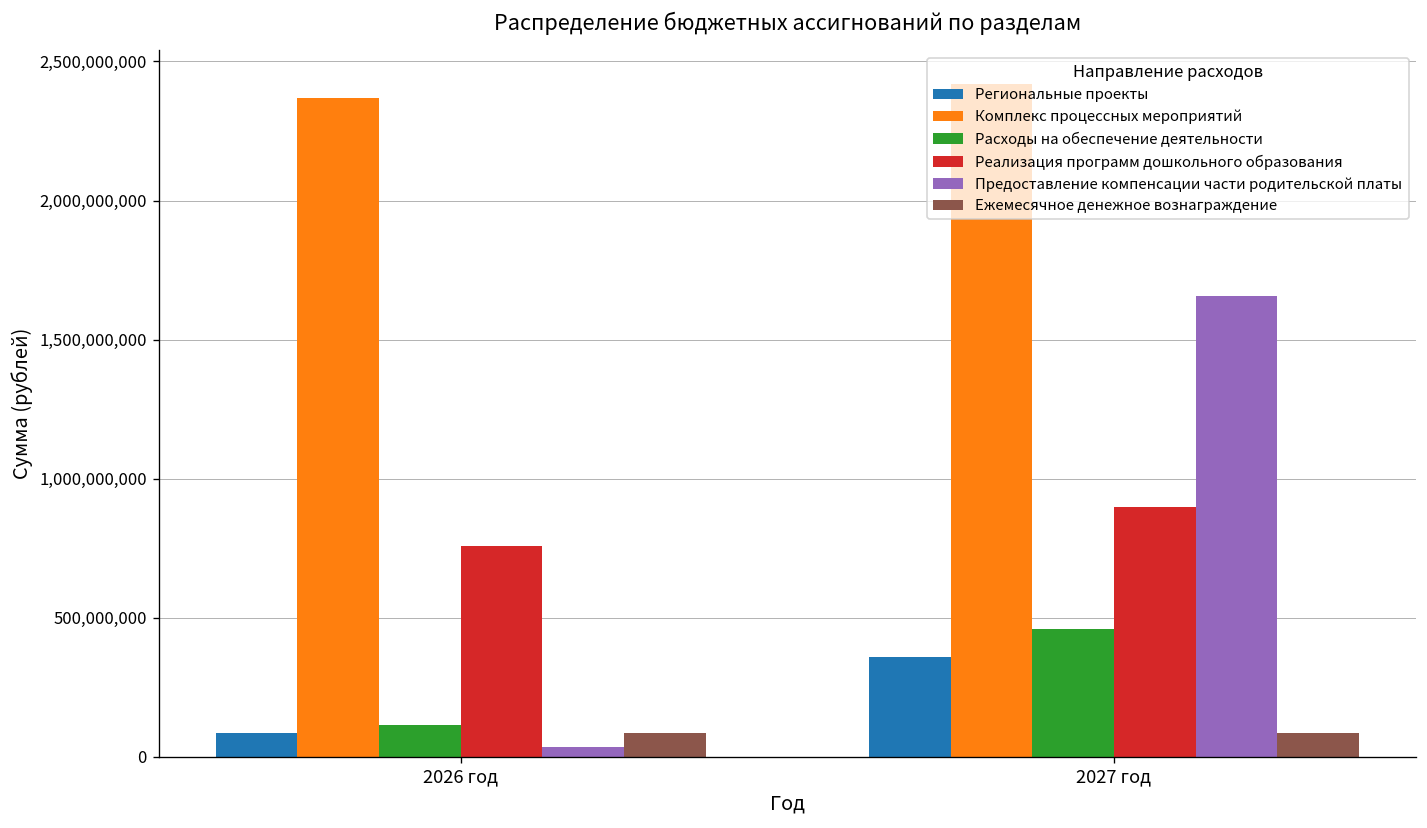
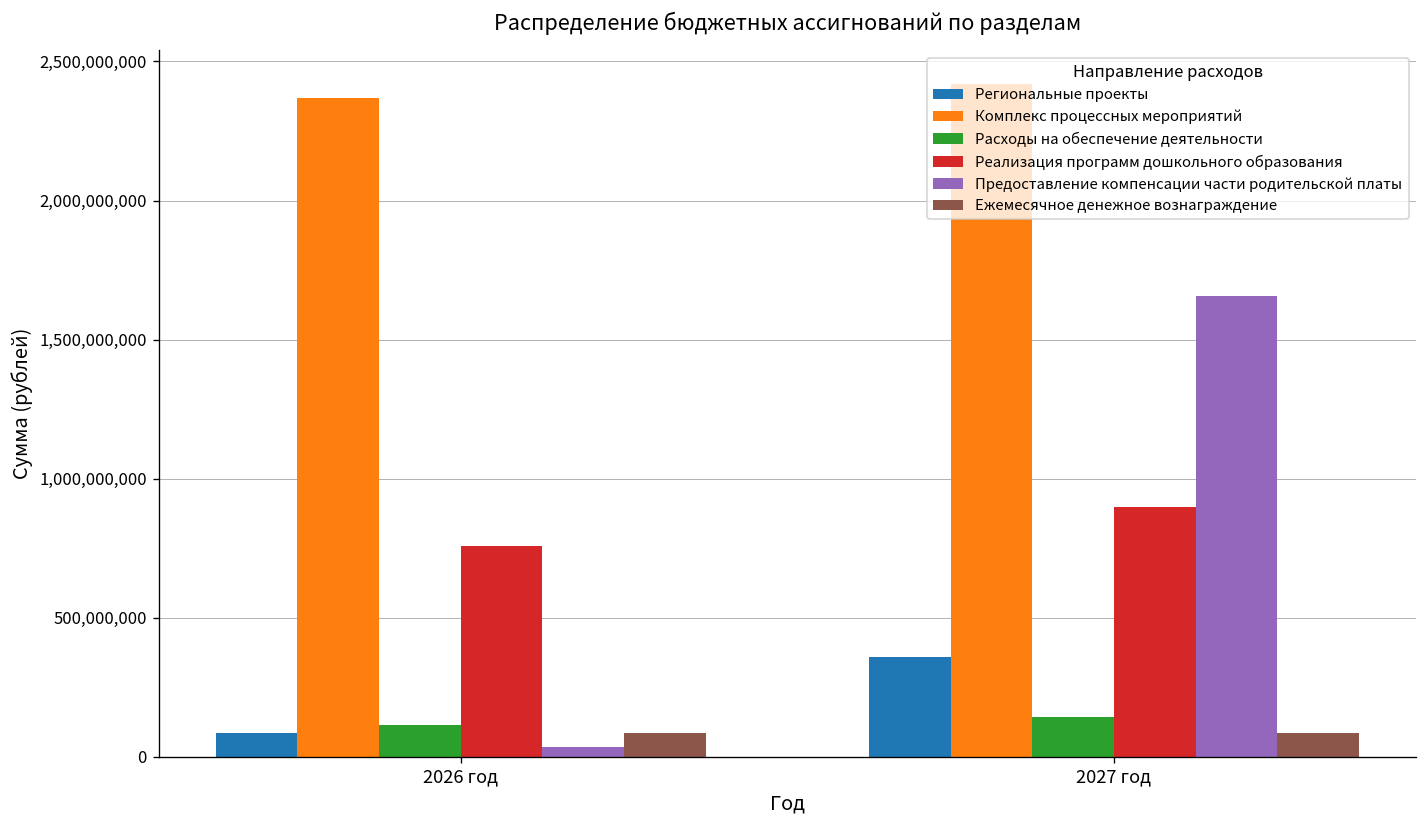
  {
    "Региональные проекты": {
      "2026 год": "90,000,000",
      "2027 год": "360,000,000"
    },
    "Комплекс процессных мероприятий": {
      "2026 год": "2,370,000,000"
    },
    "Расходы на обеспечение деятельности": {
      "2026 год": "120,000,000",
-     "2027 год": "460,000,000"
+     "2027 год": "140,000,000"
    },
    "Реализация программ дошкольного образования": {
      "2026 год": "760,000,000",
      "2027 год": "900,000,000"
    },
    "Предоставление компенсации части родительской платы": {
      "2026 год": "40,000,000",
      "2027 год": "1,660,000,000"
    },
    "Ежемесячное денежное вознаграждение": {
      "2026 год": "80,000,000",
      "2027 год": "80,000,000"
    }
  }
